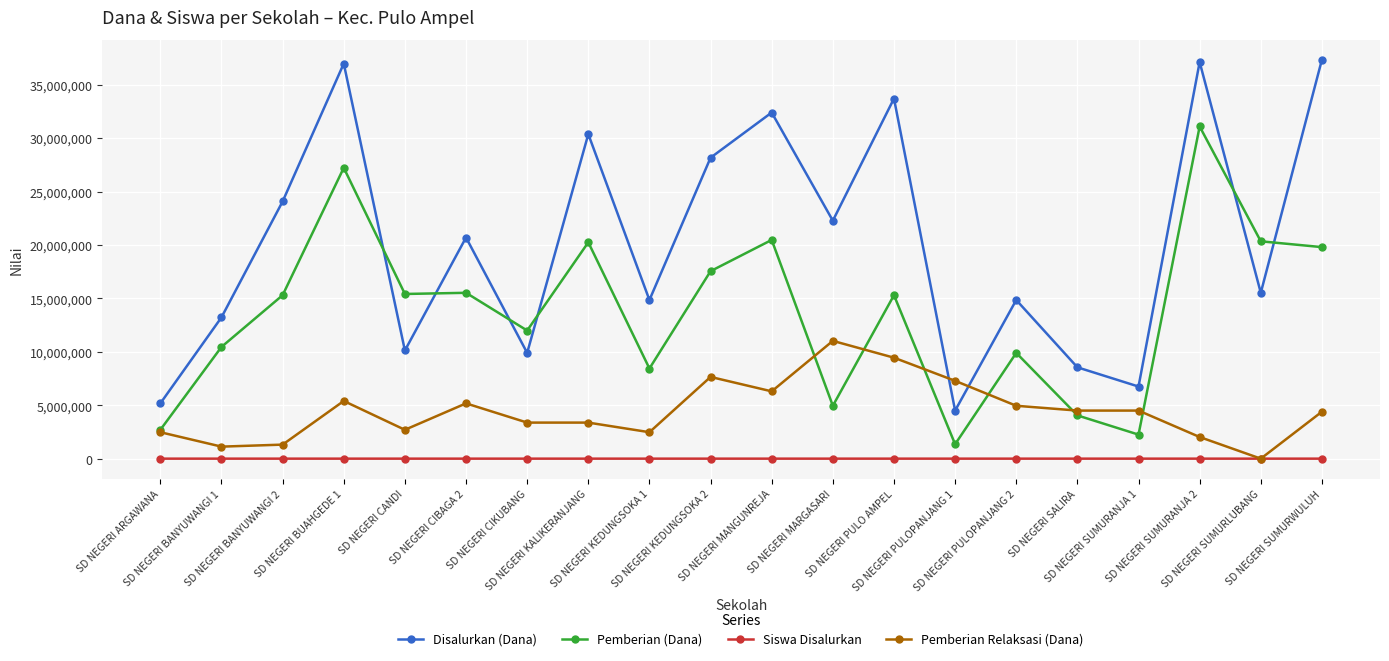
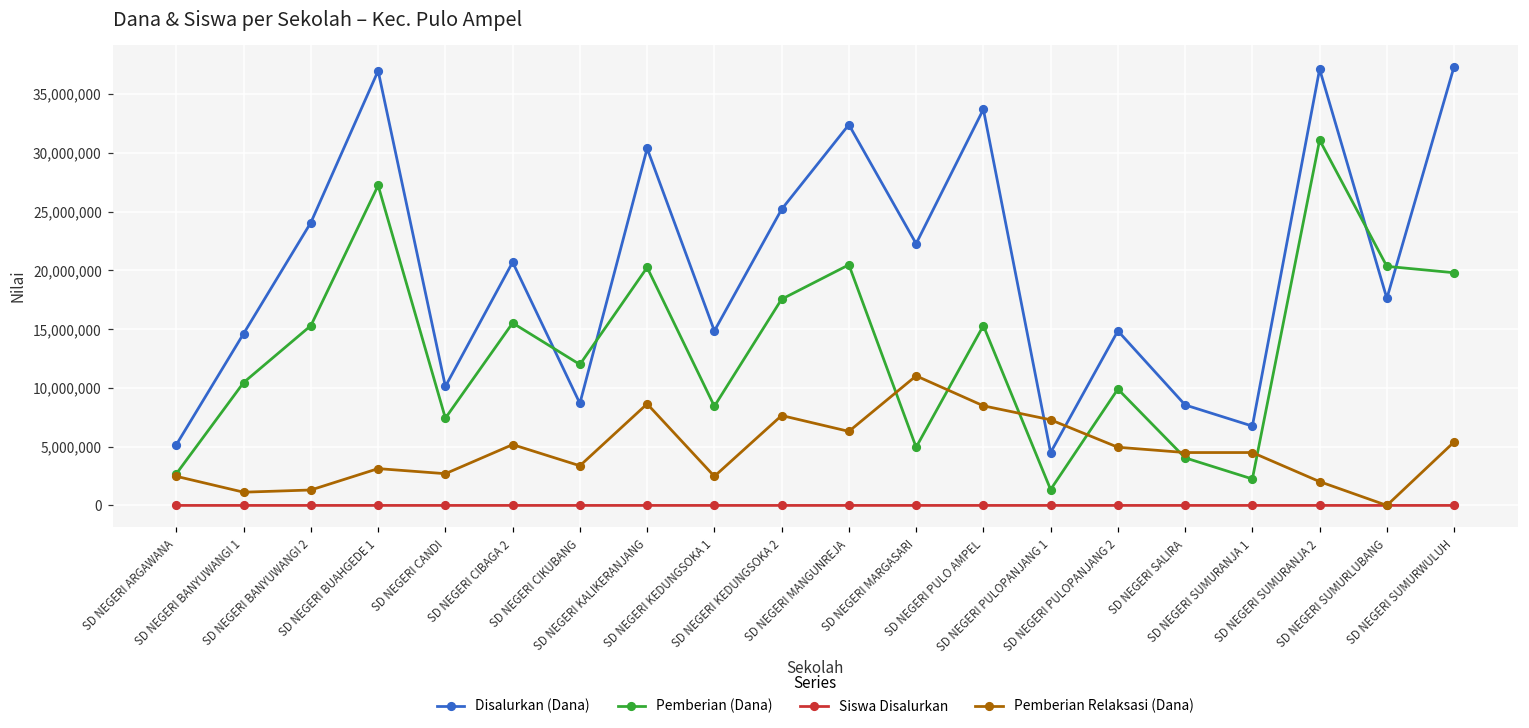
  {
    "Disalurkan (Dana)": {
      "SD NEGERI ARGAWANA": "5,200,000",
-     "SD NEGERI BANYUWANGI 1": "13,200,000",
+     "SD NEGERI BANYUWANGI 1": "14,600,000",
      "SD NEGERI BANYUWANGI 2": "24,100,000",
      "SD NEGERI BUAHGEDE 1": "37,000,000",
      "SD NEGERI CANDI": "10,100,000",
      "SD NEGERI CIBAGA 2": "20,700,000",
-     "SD NEGERI CIKUBANG": "9,900,000",
+     "SD NEGERI CIKUBANG": "8,700,000",
      "SD NEGERI KALIKERANJANG": "30,400,000",
      "SD NEGERI KEDUNGSOKA 1": "14,900,000",
-     "SD NEGERI KEDUNGSOKA 2": "28,200,000",
+     "SD NEGERI KEDUNGSOKA 2": "25,200,000",
      "SD NEGERI MANGUNREJA": "32,400,000",
      "SD NEGERI MARGASARI": "22,300,000",
      "SD NEGERI PULO AMPEL": "33,700,000",
      "SD NEGERI PULOPANJANG 1": "4,500,000",
      "SD NEGERI PULOPANJANG 2": "14,900,000",
      "SD NEGERI SALIRA": "8,600,000",
      "SD NEGERI SUMURANJA 1": "6,800,000",
      "SD NEGERI SUMURANJA 2": "37,100,000",
-     "SD NEGERI SUMURLUBANG": "15,500,000",
+     "SD NEGERI SUMURLUBANG": "17,600,000",
      "SD NEGERI SUMURWULUH": "37,400,000"
    },
    "Pemberian (Dana)": {
      "SD NEGERI BANYUWANGI 1": "10,500,000",
      "SD NEGERI BANYUWANGI 2": "15,300,000",
      "SD NEGERI BUAHGEDE 1": "27,200,000",
-     "SD NEGERI CANDI": "15,400,000",
+     "SD NEGERI CANDI": "7,400,000",
      "SD NEGERI CIBAGA 2": "15,500,000",
      "SD NEGERI CIKUBANG": "12,000,000",
      "SD NEGERI KALIKERANJANG": "20,300,000",
      "SD NEGERI KEDUNGSOKA 1": "8,400,000",
      "SD NEGERI KEDUNGSOKA 2": "17,600,000",
      "SD NEGERI MANGUNREJA": "20,500,000",
      "SD NEGERI MARGASARI": "5,000,000",
      "SD NEGERI PULO AMPEL": "15,300,000",
      "SD NEGERI PULOPANJANG 1": "1,400,000",
      "SD NEGERI PULOPANJANG 2": "9,900,000",
      "SD NEGERI SALIRA": "4,100,000",
      "SD NEGERI SUMURANJA 1": "2,300,000",
      "SD NEGERI SUMURANJA 2": "31,100,000",
      "SD NEGERI SUMURLUBANG": "20,300,000",
      "SD NEGERI SUMURWULUH": "19,800,000"
    },
    "Siswa Disalurkan": {
      "SD NEGERI ARGAWANA": "0",
      "SD NEGERI BANYUWANGI 1": "0",
      "SD NEGERI BANYUWANGI 2": "0",
      "SD NEGERI BUAHGEDE 1": "0",
      "SD NEGERI CANDI": "0",
      "SD NEGERI CIBAGA 2": "0",
      "SD NEGERI CIKUBANG": "0",
      "SD NEGERI KALIKERANJANG": "0",
      "SD NEGERI KEDUNGSOKA 1": "0",
      "SD NEGERI KEDUNGSOKA 2": "0",
      "SD NEGERI MANGUNREJA": "0",
      "SD NEGERI MARGASARI": "0",
      "SD NEGERI PULO AMPEL": "0",
      "SD NEGERI PULOPANJANG 1": "0",
      "SD NEGERI PULOPANJANG 2": "0",
      "SD NEGERI SALIRA": "0",
      "SD NEGERI SUMURANJA 1": "0",
      "SD NEGERI SUMURANJA 2": "0",
      "SD NEGERI SUMURWULUH": "0"
    },
    "Pemberian Relaksasi (Dana)": {
      "SD NEGERI BANYUWANGI 1": "1,100,000",
      "SD NEGERI BANYUWANGI 2": "1,300,000",
-     "SD NEGERI BUAHGEDE 1": "5,400,000",
+     "SD NEGERI BUAHGEDE 1": "3,100,000",
      "SD NEGERI CANDI": "2,700,000",
      "SD NEGERI CIBAGA 2": "5,200,000",
      "SD NEGERI CIKUBANG": "3,400,000",
-     "SD NEGERI KALIKERANJANG": "3,400,000",
+     "SD NEGERI KALIKERANJANG": "8,600,000",
      "SD NEGERI KEDUNGSOKA 1": "2,500,000",
      "SD NEGERI KEDUNGSOKA 2": "7,700,000",
      "SD NEGERI MANGUNREJA": "6,300,000",
      "SD NEGERI MARGASARI": "11,000,000",
-     "SD NEGERI PULO AMPEL": "9,500,000",
+     "SD NEGERI PULO AMPEL": "8,500,000",
      "SD NEGERI PULOPANJANG 1": "7,300,000",
      "SD NEGERI PULOPANJANG 2": "5,000,000",
      "SD NEGERI SALIRA": "4,500,000",
      "SD NEGERI SUMURANJA 1": "4,500,000",
      "SD NEGERI SUMURANJA 2": "2,000,000",
-     "SD NEGERI SUMURWULUH": "4,400,000"
+     "SD NEGERI SUMURWULUH": "5,400,000"
    }
  }
